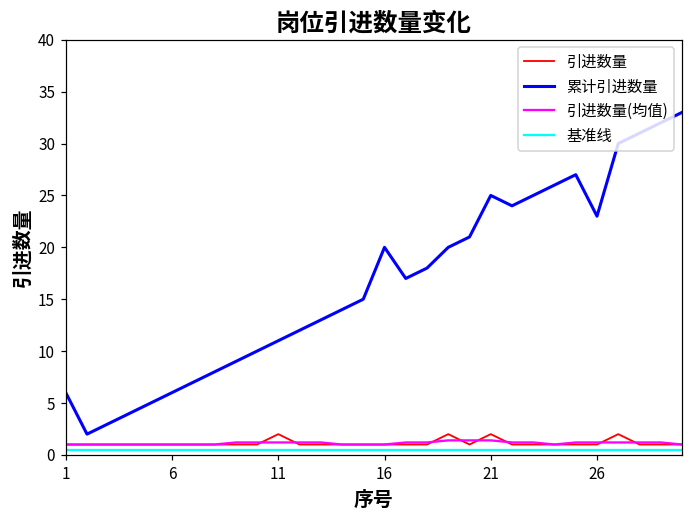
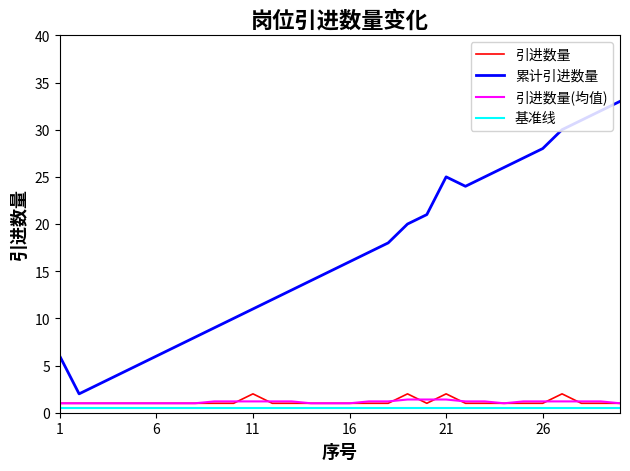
  {
    "引进数量": {
      "11": 2,
      "21": 2
    },
    "累计引进数量": {
      "1": 6,
      "6": 6,
      "11": 11,
-     "16": 20,
+     "16": 16,
      "21": 25,
-     "26": 23
+     "26": 28
    },
    "引进数量(均值)": {
      "11": 1,
      "21": 1
    },
    "基准线": {
      "1": 1,
      "6": 1,
      "11": 1,
      "16": 1,
      "21": 1,
      "26": 1
    }
  }
